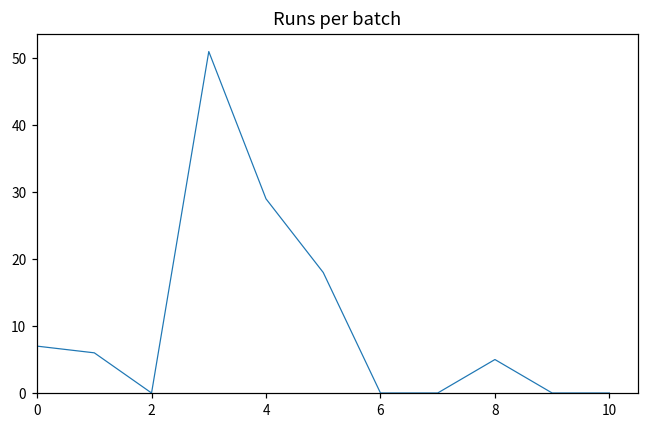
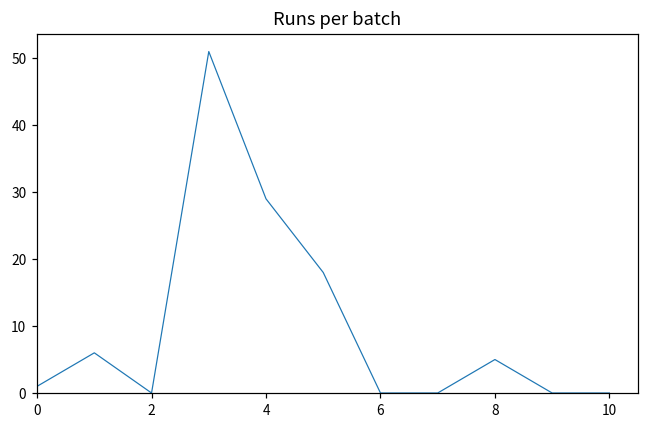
  {
-   "0": 7,
+   "0": 1,
    "2": 0,
    "4": 29,
    "6": 0,
    "8": 5,
    "10": 0
  }
